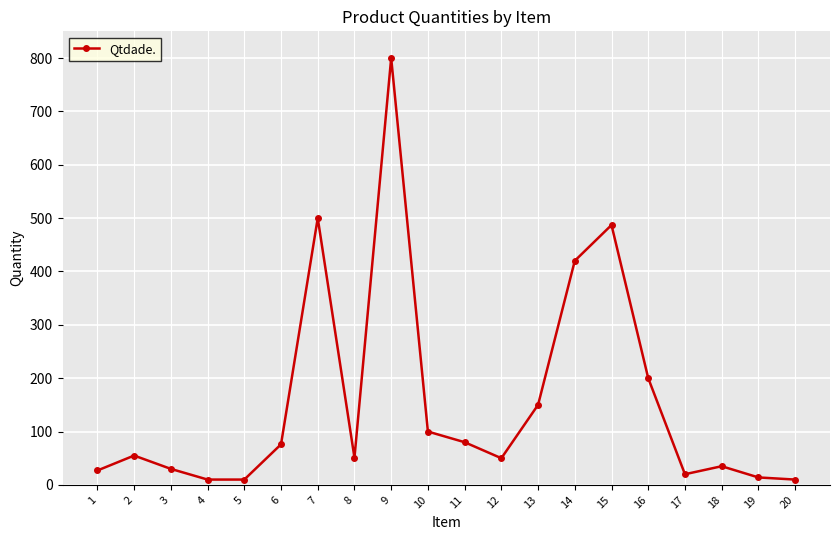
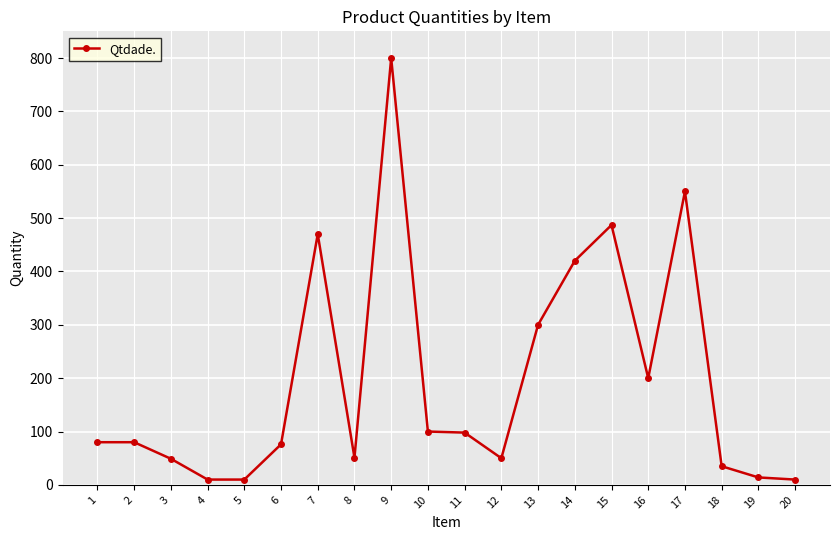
  {
-   "1": 30,
-   "2": 60,
-   "3": 30,
+   "1": 80,
+   "2": 80,
+   "3": 50,
    "4": 10,
    "5": 10,
    "6": 80,
-   "7": 500,
+   "7": 470,
    "8": 50,
    "9": 800,
    "10": 100,
-   "11": 80,
+   "11": 100,
    "12": 50,
-   "13": 150,
+   "13": 300,
    "14": 420,
    "15": 490,
    "16": 200,
-   "17": 20,
+   "17": 550,
    "18": 40,
    "19": 10,
    "20": 10
  }
